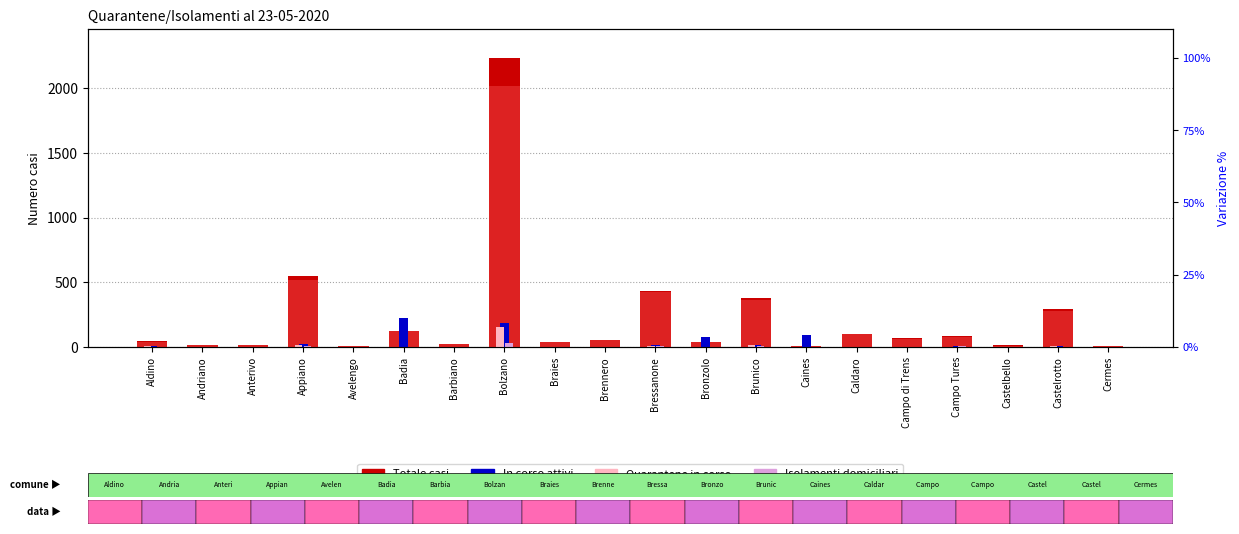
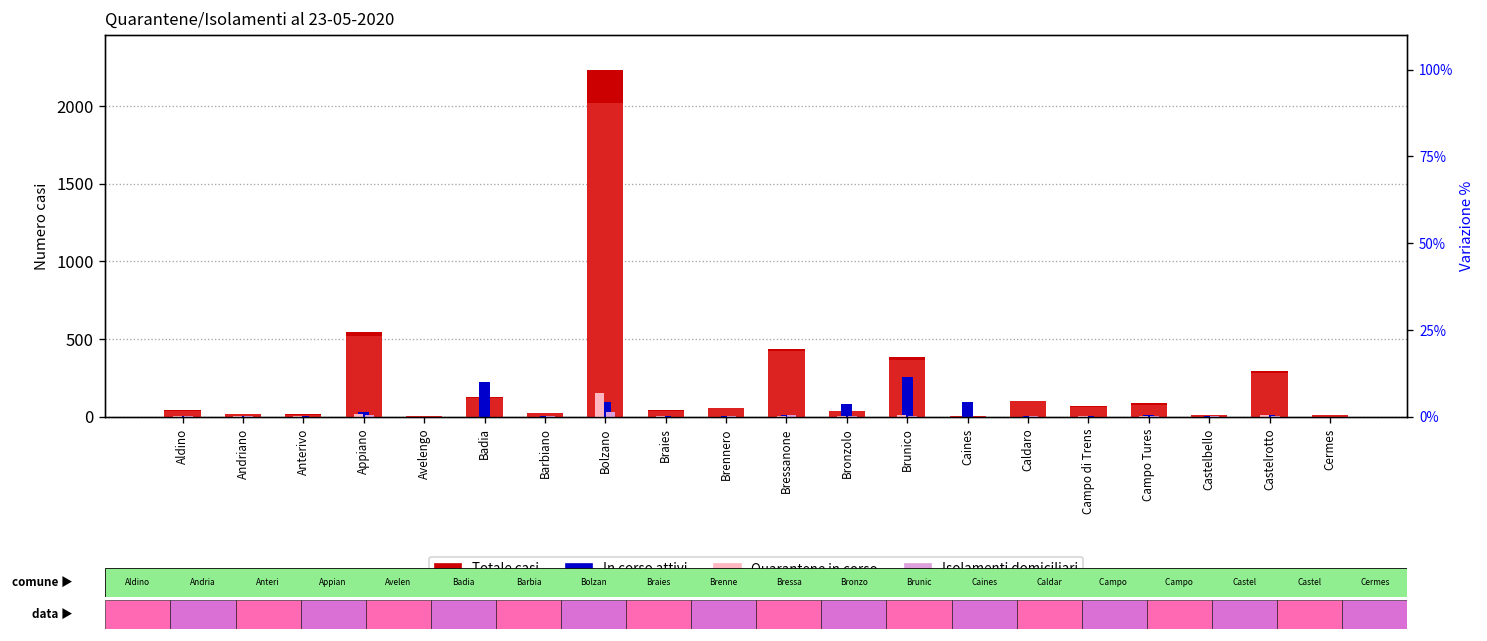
  {
    "In corso attivi": {
      "Avelengo": 0,
      "Badia": 220,
-     "Bolzano": 180,
+     "Bolzano": 90,
      "Bronzolo": 80,
-     "Brunico": 20,
+     "Brunico": 260,
      "Caines": 90,
      "Cermes": 0
    }
  }
